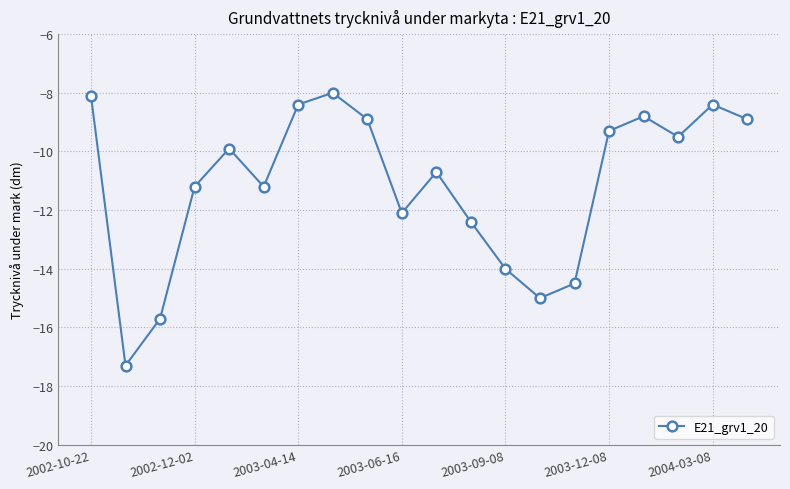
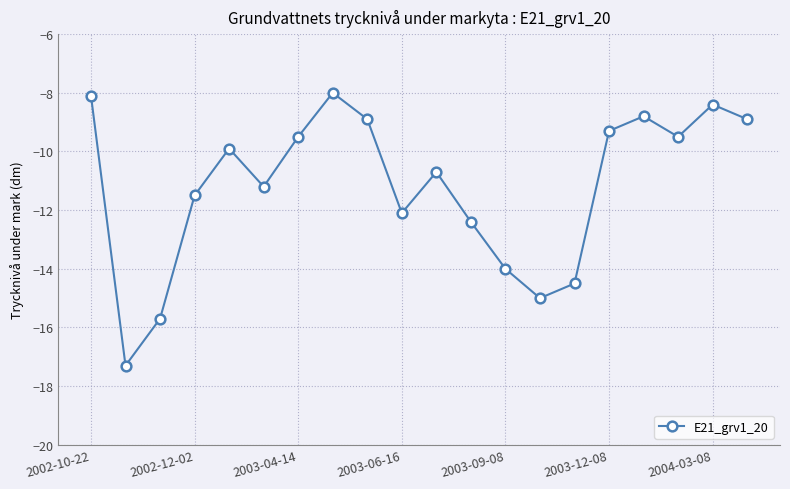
  {
    "2002-10-22": -8.1,
-   "2002-12-02": -11.2,
-   "2003-04-14": -8.4,
+   "2002-12-02": -11.5,
+   "2003-04-14": -9.5,
    "2003-06-16": -12.1,
    "2003-09-08": -14.0,
    "2003-12-08": -9.3,
    "2004-03-08": -8.4
  }
